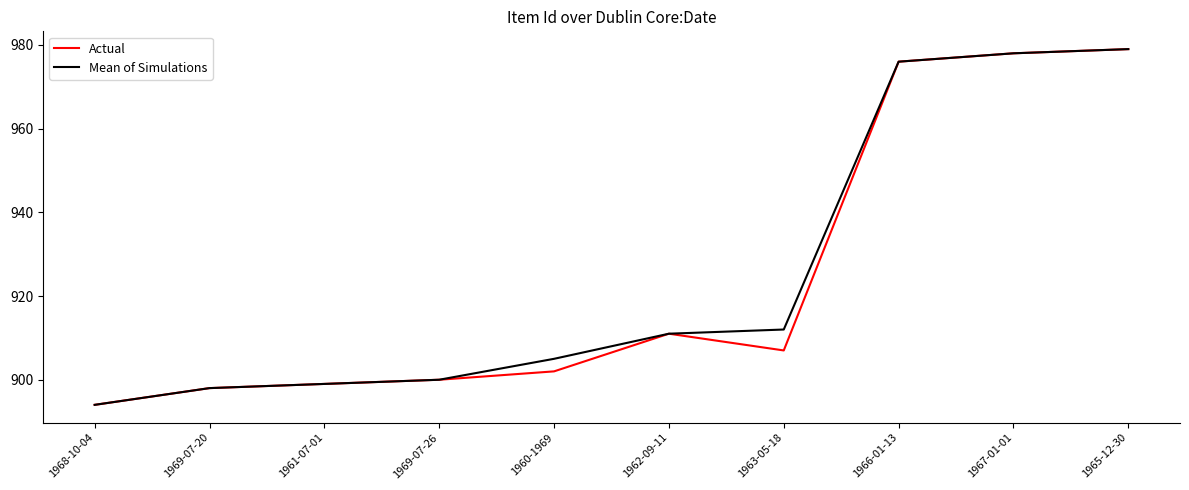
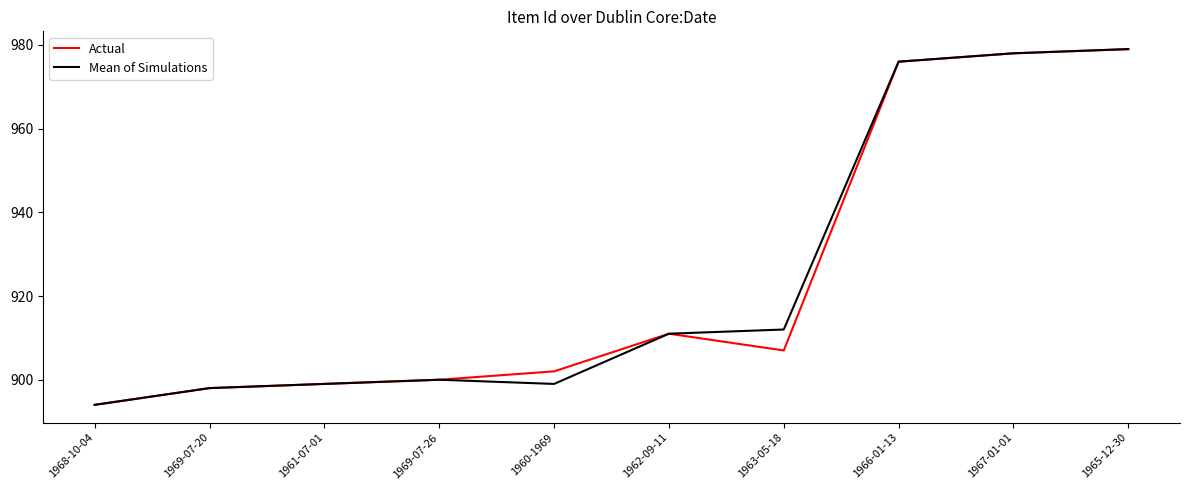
  {
    "Actual": {
      "1960-1969": 902,
      "1963-05-18": 907
    },
    "Mean of Simulations": {
-     "1960-1969": 905,
+     "1960-1969": 899,
      "1963-05-18": 912
    }
  }
